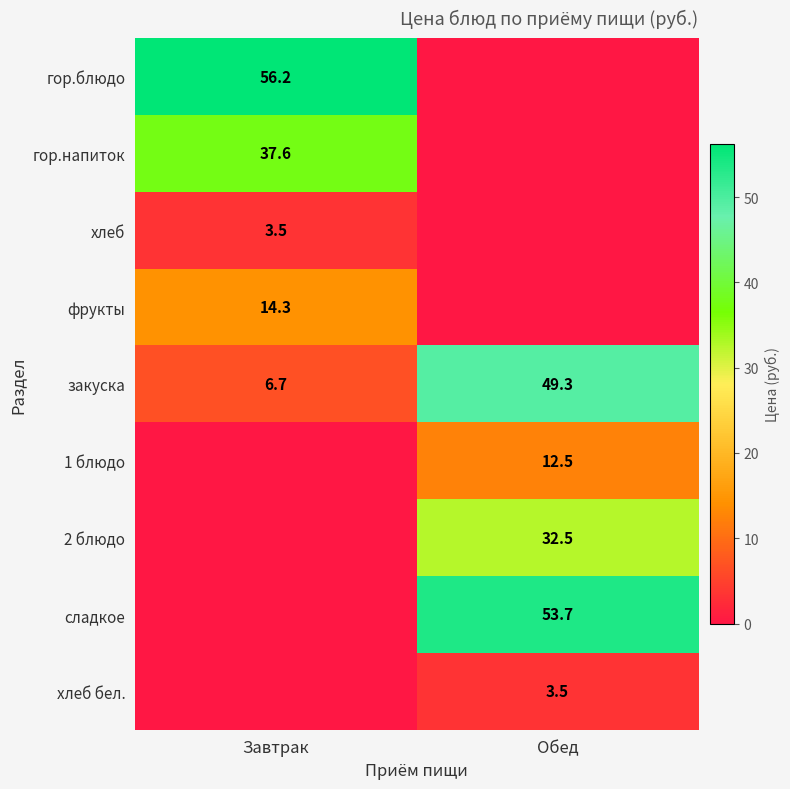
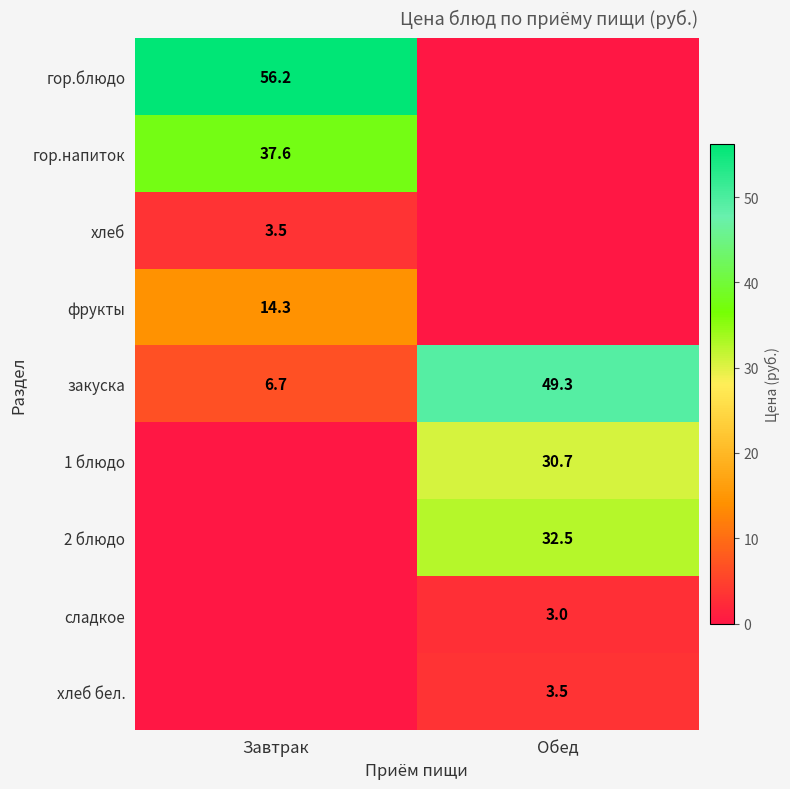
  {
    "гор.блюдо": {
      "Завтрак": 56.2
    },
    "гор.напиток": {
      "Завтрак": 37.6
    },
    "хлеб": {
      "Завтрак": 3.5
    },
    "фрукты": {
      "Завтрак": 14.3
    },
    "закуска": {
      "Завтрак": 6.7,
      "Обед": 49.3
    },
    "1 блюдо": {
-     "Обед": 12.5
+     "Обед": 30.7
    },
    "2 блюдо": {
      "Обед": 32.5
    },
    "сладкое": {
-     "Обед": 53.7
+     "Обед": 3.0
    },
    "хлеб бел.": {
      "Обед": 3.5
    }
  }
